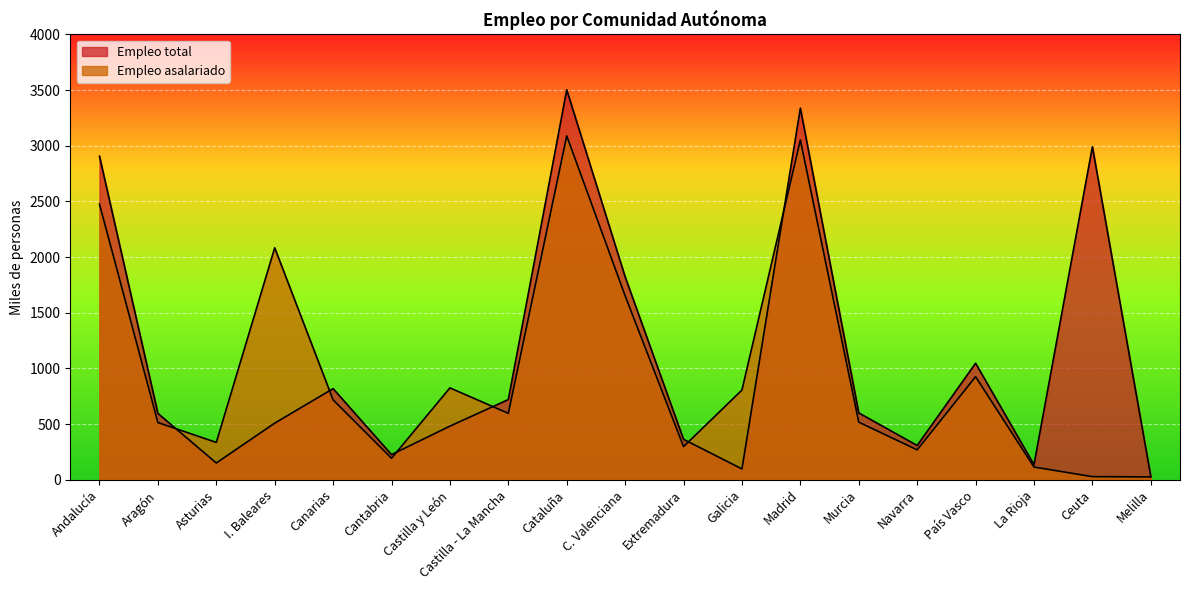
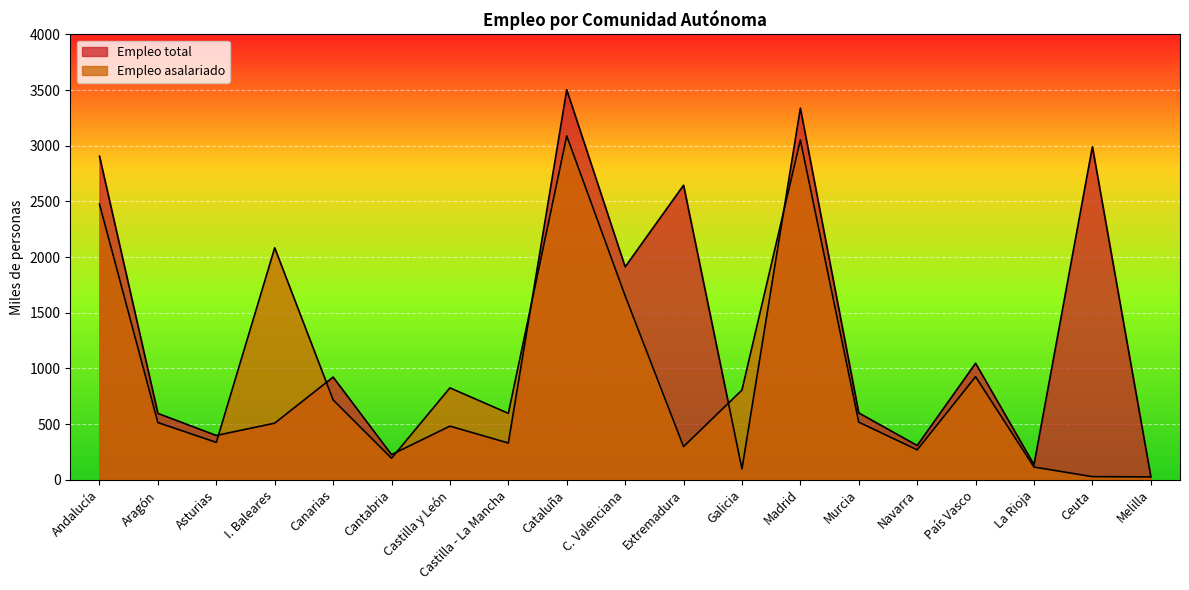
  {
    "Empleo total": {
      "Andalucía": 2910,
      "Aragón": 600,
-     "Asturias": 150,
+     "Asturias": 400,
      "I. Baleares": 510,
-     "Canarias": 820,
+     "Canarias": 920,
      "Cantabria": 230,
      "Castilla y León": 480,
-     "Castilla - La Mancha": 720,
+     "Castilla - La Mancha": 330,
      "Cataluña": 3500,
-     "C. Valenciana": 1820,
-     "Extremadura": 360,
+     "C. Valenciana": 1910,
+     "Extremadura": 2650,
      "Galicia": 100,
      "Madrid": 3340,
      "Murcia": 600,
      "Navarra": 310,
      "País Vasco": 1050,
      "Ceuta": 2990
    },
    "Empleo asalariado": {
      "Andalucía": 2480,
      "Aragón": 510,
      "Asturias": 330,
      "I. Baleares": 2080,
      "Canarias": 720,
      "Cantabria": 190,
      "Castilla y León": 820,
      "Castilla - La Mancha": 600,
      "Cataluña": 3090,
      "C. Valenciana": 1650,
      "Extremadura": 300,
      "Galicia": 810,
      "Madrid": 3050,
      "Murcia": 520,
      "Navarra": 270,
      "País Vasco": 930,
      "Ceuta": 30
    }
  }
